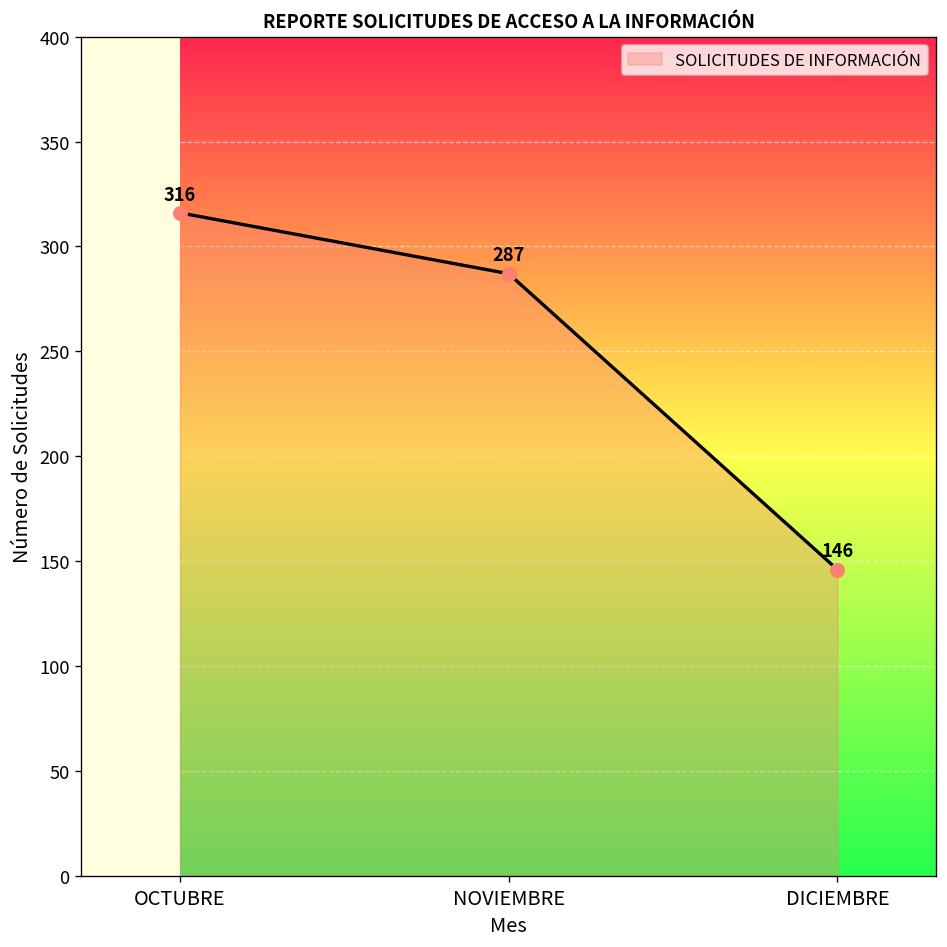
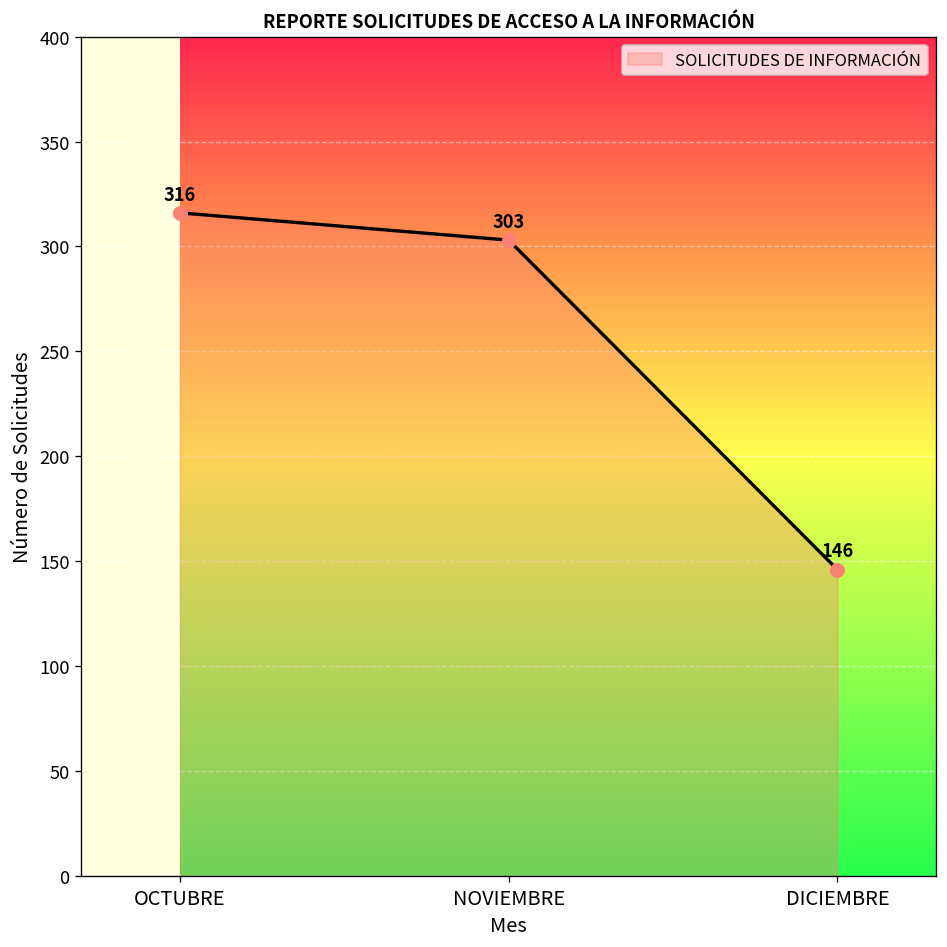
  {
    "OCTUBRE": 316,
-   "NOVIEMBRE": 287,
+   "NOVIEMBRE": 303,
    "DICIEMBRE": 146
  }
